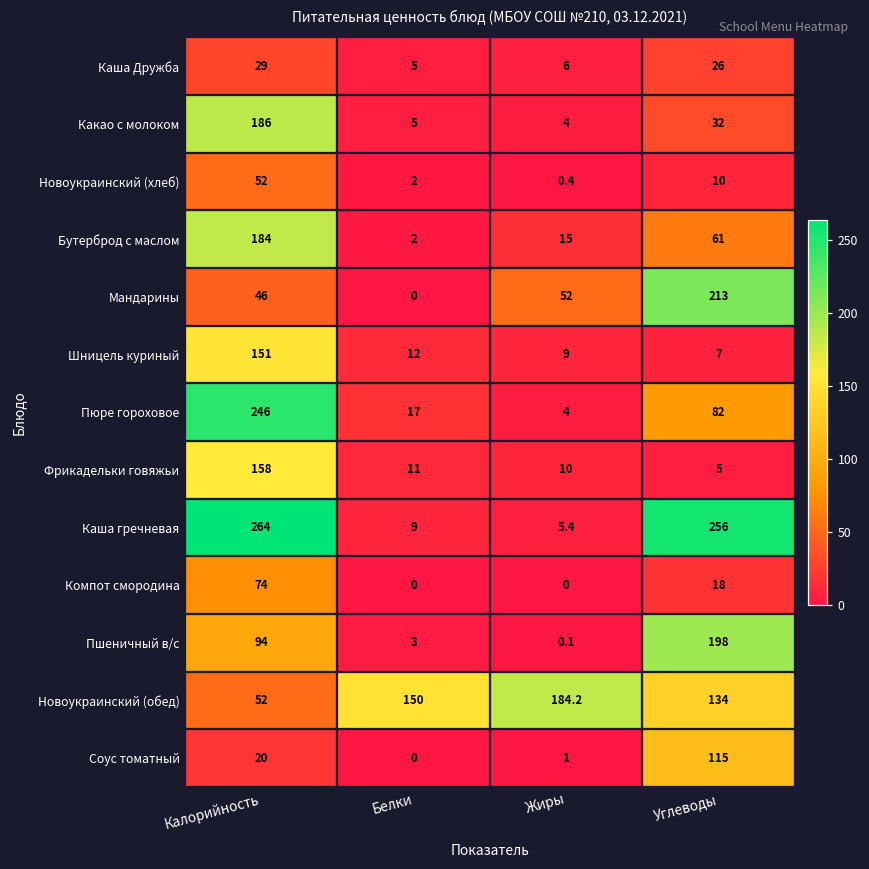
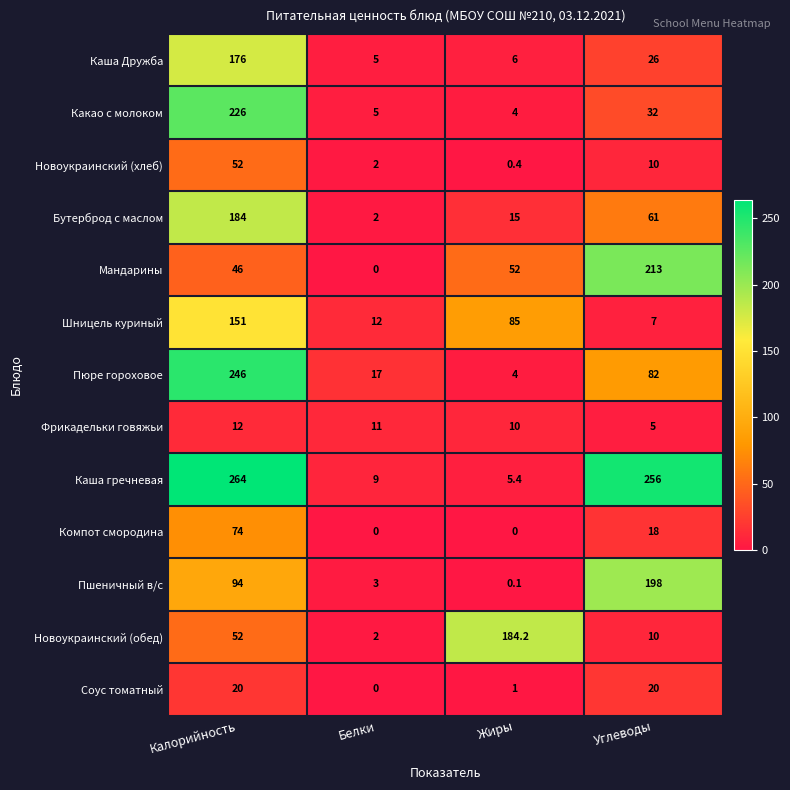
  {
    "Каша Дружба": {
-     "Калорийность": 29,
+     "Калорийность": 176,
      "Белки": 5,
      "Жиры": 6,
      "Углеводы": 26
    },
    "Какао с молоком": {
-     "Калорийность": 186,
+     "Калорийность": 226,
      "Белки": 5,
      "Жиры": 4,
      "Углеводы": 32
    },
    "Новоукраинский (хлеб)": {
      "Калорийность": 52,
      "Белки": 2,
      "Жиры": 0.4,
      "Углеводы": 10
    },
    "Бутерброд с маслом": {
      "Калорийность": 184,
      "Белки": 2,
      "Жиры": 15,
      "Углеводы": 61
    },
    "Мандарины": {
      "Калорийность": 46,
      "Белки": 0,
      "Жиры": 52,
      "Углеводы": 213
    },
    "Шницель куриный": {
      "Калорийность": 151,
      "Белки": 12,
-     "Жиры": 9,
+     "Жиры": 85,
      "Углеводы": 7
    },
    "Пюре гороховое": {
      "Калорийность": 246,
      "Белки": 17,
      "Жиры": 4,
      "Углеводы": 82
    },
    "Фрикадельки говяжьи": {
-     "Калорийность": 158,
+     "Калорийность": 12,
      "Белки": 11,
      "Жиры": 10,
      "Углеводы": 5
    },
    "Каша гречневая": {
      "Калорийность": 264,
      "Белки": 9,
      "Жиры": 5.4,
      "Углеводы": 256
    },
    "Компот смородина": {
      "Калорийность": 74,
      "Белки": 0,
      "Жиры": 0,
      "Углеводы": 18
    },
    "Пшеничный в/с": {
      "Калорийность": 94,
      "Белки": 3,
      "Жиры": 0.1,
      "Углеводы": 198
    },
    "Новоукраинский (обед)": {
      "Калорийность": 52,
-     "Белки": 150,
+     "Белки": 2,
      "Жиры": 184.2,
-     "Углеводы": 134
+     "Углеводы": 10
    },
    "Соус томатный": {
      "Калорийность": 20,
      "Белки": 0,
      "Жиры": 1,
-     "Углеводы": 115
+     "Углеводы": 20
    }
  }
